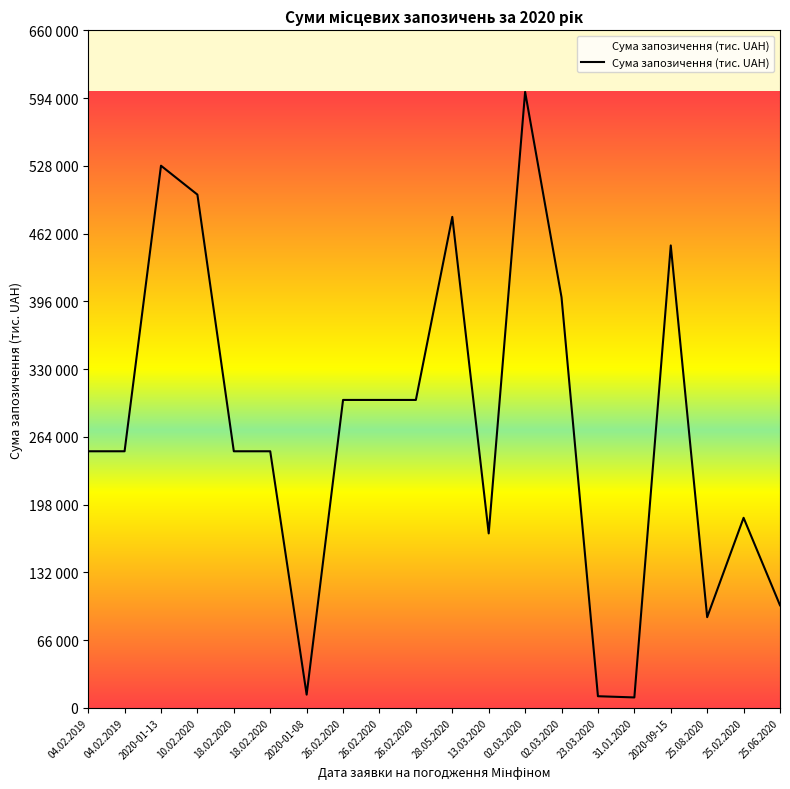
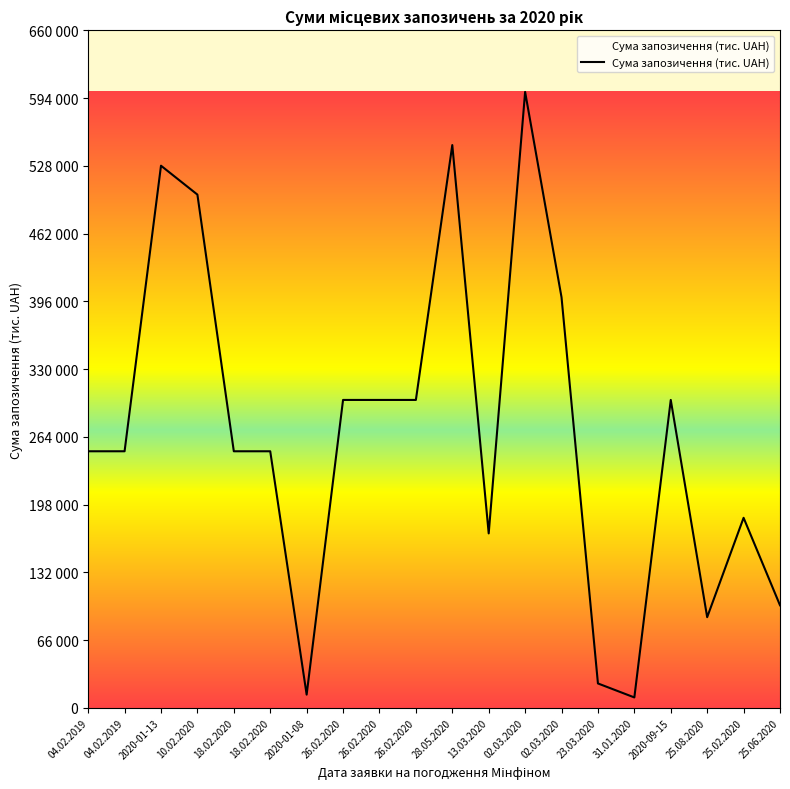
  {
    "2020-01-13": 528000,
    "10.02.2020": 500000,
    "2020-01-08": 13000,
-   "28.05.2020": 478000,
+   "28.05.2020": 548000,
    "13.03.2020": 170000,
-   "23.03.2020": 11000,
+   "23.03.2020": 24000,
    "31.01.2020": 10000,
-   "2020-09-15": 450000,
+   "2020-09-15": 300000,
    "25.08.2020": 88000,
    "25.02.2020": 185000,
    "25.06.2020": 100000
  }
